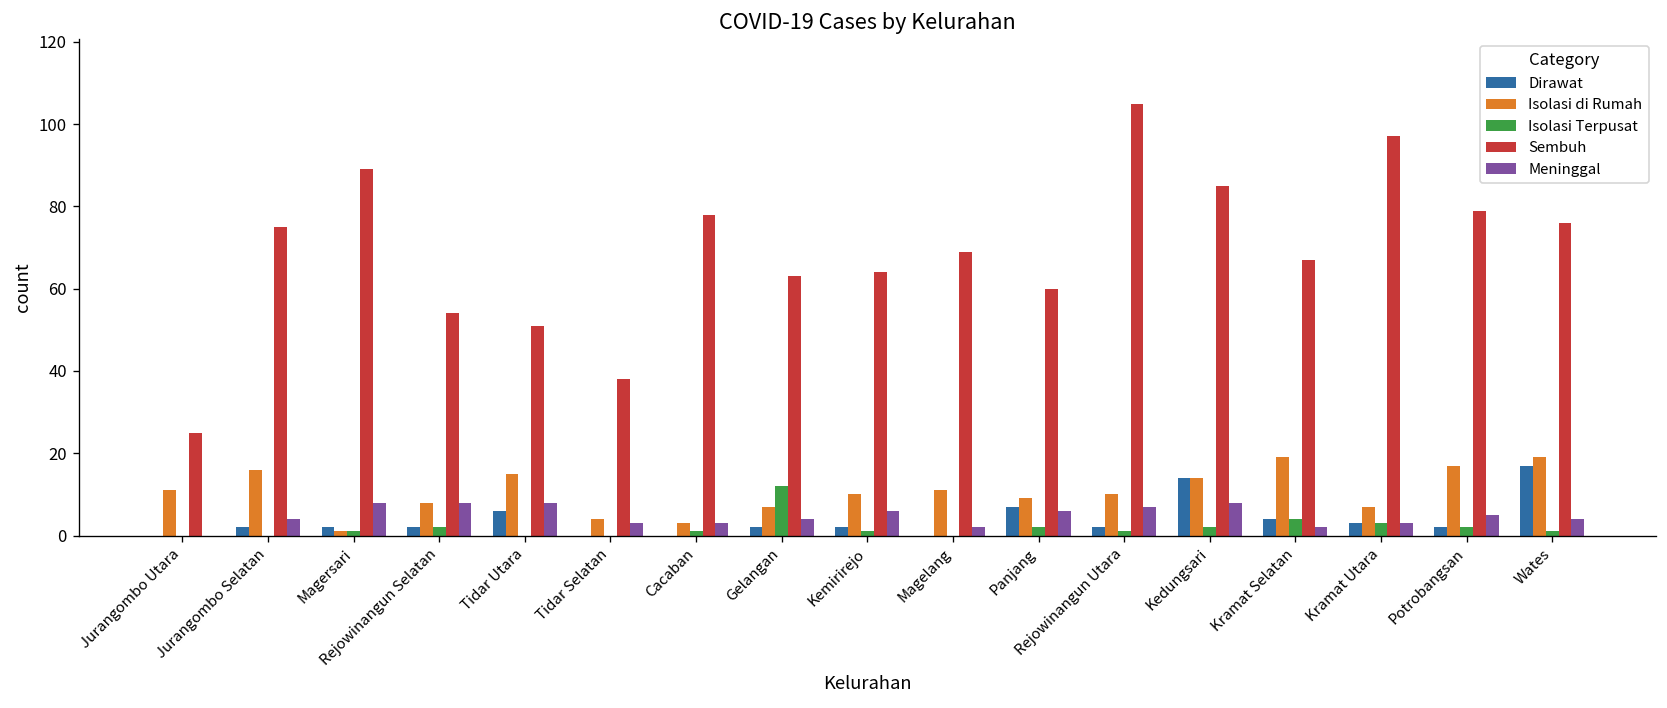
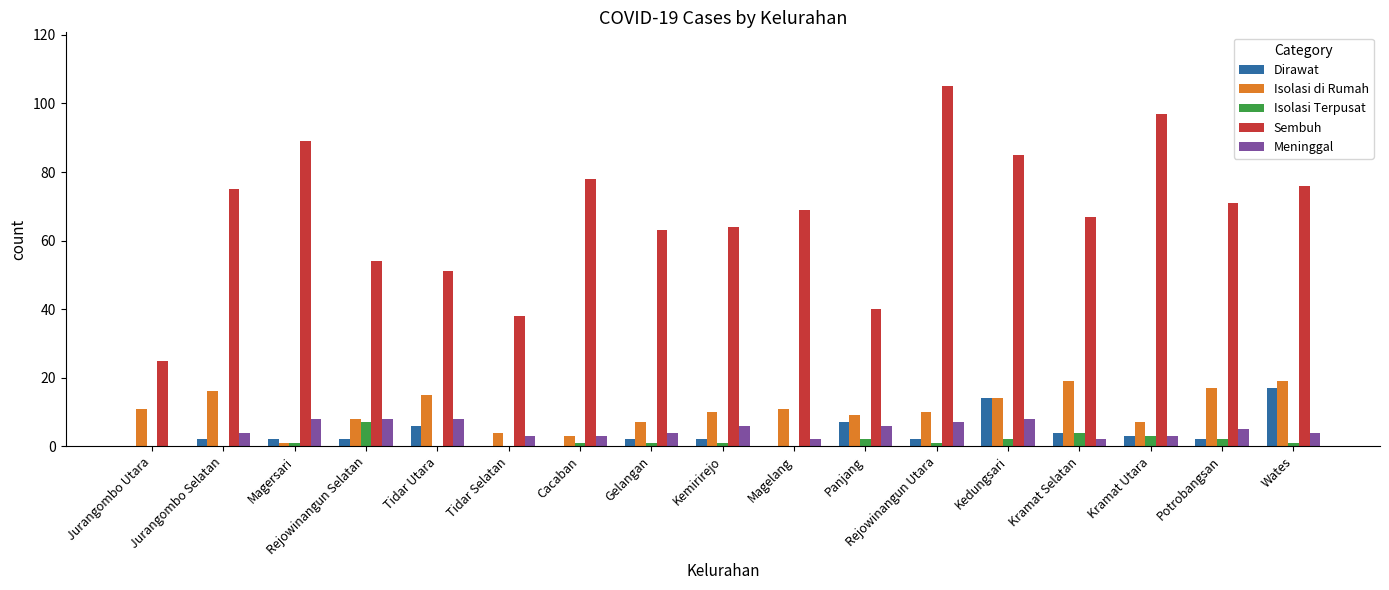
  {
    "Dirawat": {
      "Jurangombo Utara": 0,
      "Jurangombo Selatan": 2,
      "Magersari": 2,
      "Rejowinangun Selatan": 2,
      "Tidar Utara": 6,
      "Tidar Selatan": 0,
      "Cacaban": 0,
      "Gelangan": 2,
      "Kemirirejo": 2,
      "Magelang": 0,
      "Panjang": 7,
      "Rejowinangun Utara": 2,
      "Kedungsari": 14,
      "Kramat Selatan": 4,
      "Kramat Utara": 3,
      "Potrobangsan": 2,
      "Wates": 17
    },
    "Isolasi di Rumah": {
      "Jurangombo Utara": 11,
      "Jurangombo Selatan": 16,
      "Magersari": 1,
      "Rejowinangun Selatan": 8,
      "Tidar Utara": 15,
      "Tidar Selatan": 4,
      "Cacaban": 3,
      "Gelangan": 7,
      "Kemirirejo": 10,
      "Magelang": 11,
      "Panjang": 9,
      "Rejowinangun Utara": 10,
      "Kedungsari": 14,
      "Kramat Selatan": 19,
      "Kramat Utara": 7,
      "Potrobangsan": 17,
      "Wates": 19
    },
    "Isolasi Terpusat": {
      "Jurangombo Utara": 0,
      "Jurangombo Selatan": 0,
      "Magersari": 1,
-     "Rejowinangun Selatan": 2,
+     "Rejowinangun Selatan": 7,
      "Tidar Utara": 0,
      "Tidar Selatan": 0,
      "Cacaban": 1,
-     "Gelangan": 12,
+     "Gelangan": 1,
      "Kemirirejo": 1,
      "Magelang": 0,
      "Panjang": 2,
      "Rejowinangun Utara": 1,
      "Kedungsari": 2,
      "Kramat Selatan": 4,
      "Kramat Utara": 3,
      "Potrobangsan": 2,
      "Wates": 1
    },
    "Sembuh": {
      "Jurangombo Utara": 25,
      "Jurangombo Selatan": 75,
      "Magersari": 89,
      "Rejowinangun Selatan": 54,
      "Tidar Utara": 51,
      "Tidar Selatan": 38,
      "Cacaban": 78,
      "Gelangan": 63,
      "Kemirirejo": 64,
      "Magelang": 69,
-     "Panjang": 60,
+     "Panjang": 40,
      "Rejowinangun Utara": 105,
      "Kedungsari": 85,
      "Kramat Selatan": 67,
      "Kramat Utara": 97,
-     "Potrobangsan": 79,
+     "Potrobangsan": 71,
      "Wates": 76
    },
    "Meninggal": {
      "Jurangombo Utara": 0,
      "Jurangombo Selatan": 4,
      "Magersari": 8,
      "Rejowinangun Selatan": 8,
      "Tidar Utara": 8,
      "Tidar Selatan": 3,
      "Cacaban": 3,
      "Gelangan": 4,
      "Kemirirejo": 6,
      "Magelang": 2,
      "Panjang": 6,
      "Rejowinangun Utara": 7,
      "Kedungsari": 8,
      "Kramat Selatan": 2,
      "Kramat Utara": 3,
      "Potrobangsan": 5,
      "Wates": 4
    }
  }
